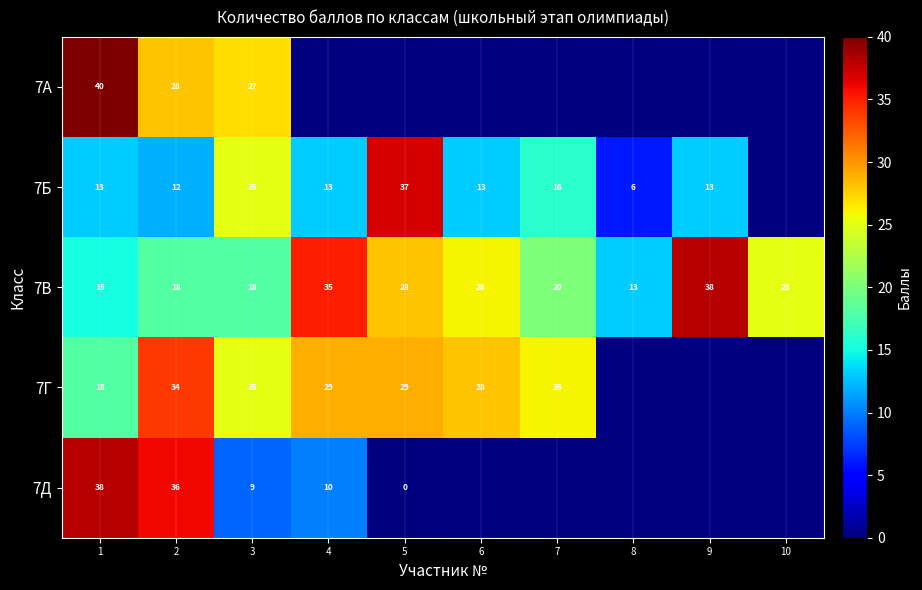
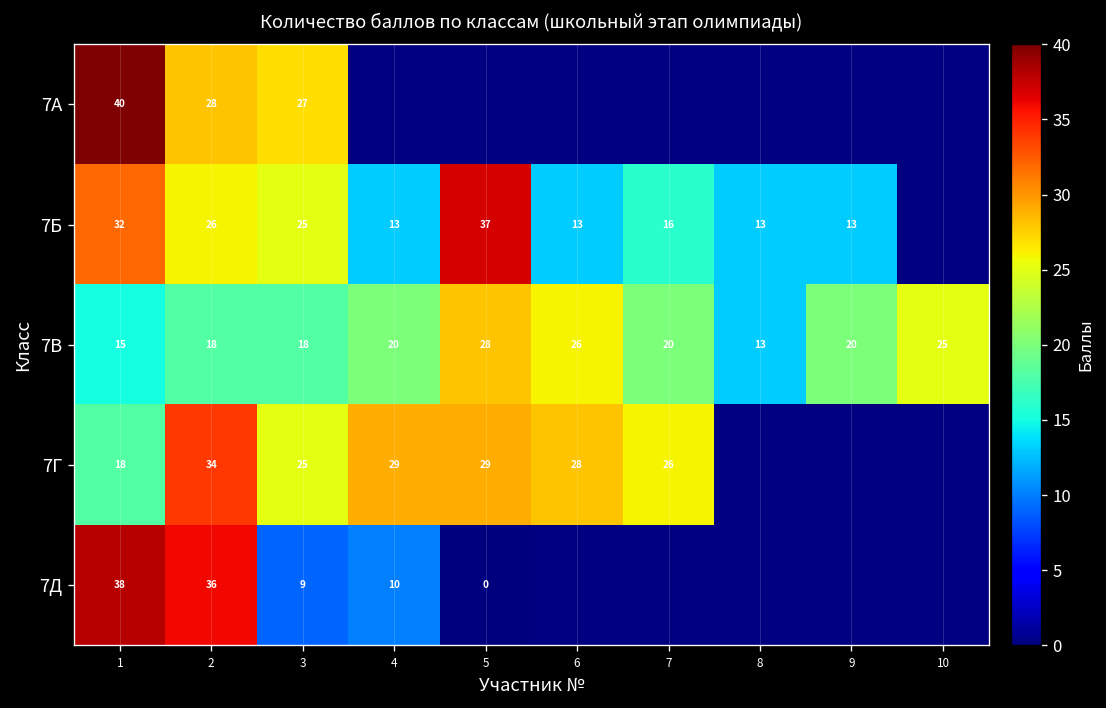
  {
    "7А": {
      "1": 40,
      "2": 28,
      "3": 27
    },
    "7Б": {
-     "1": 13,
-     "2": 12,
+     "1": 32,
+     "2": 26,
      "3": 25,
      "4": 13,
      "5": 37,
      "6": 13,
      "7": 16,
-     "8": 6,
+     "8": 13,
      "9": 13
    },
    "7В": {
      "1": 15,
      "2": 18,
      "3": 18,
-     "4": 35,
+     "4": 20,
      "5": 28,
      "6": 26,
      "7": 20,
      "8": 13,
-     "9": 38,
+     "9": 20,
      "10": 25
    },
    "7Г": {
      "1": 18,
      "2": 34,
      "3": 25,
      "4": 29,
      "5": 29,
      "6": 28,
      "7": 26
    },
    "7Д": {
      "1": 38,
      "2": 36,
      "3": 9,
      "4": 10,
      "5": 0
    }
  }
